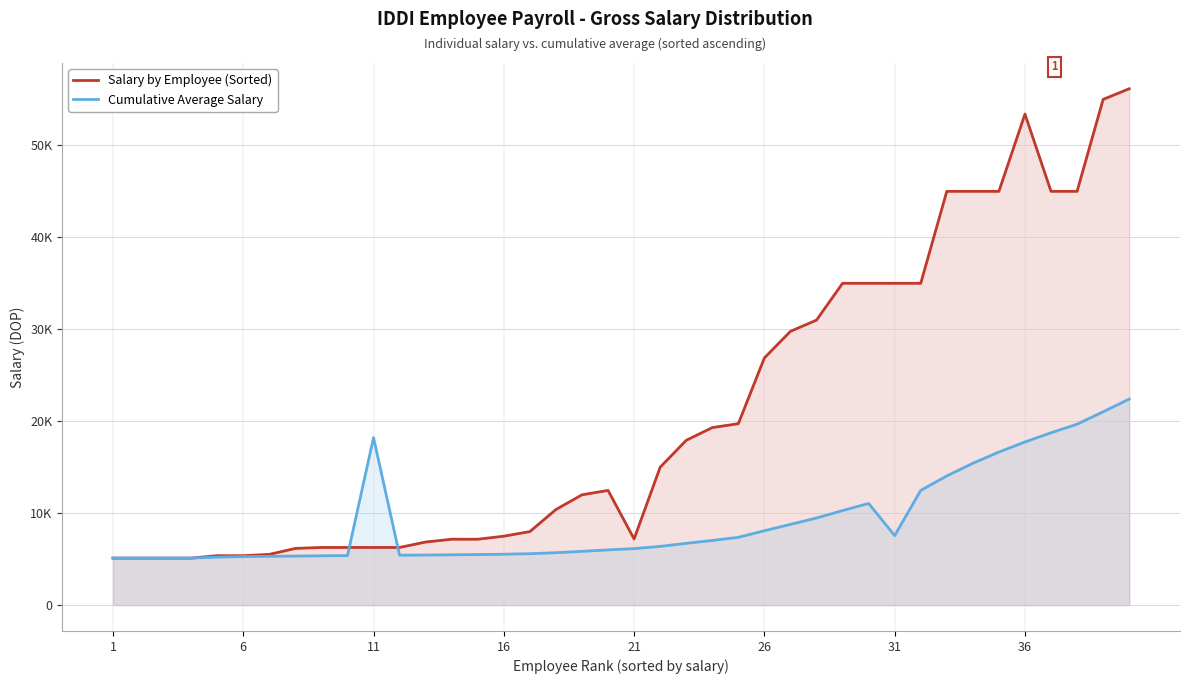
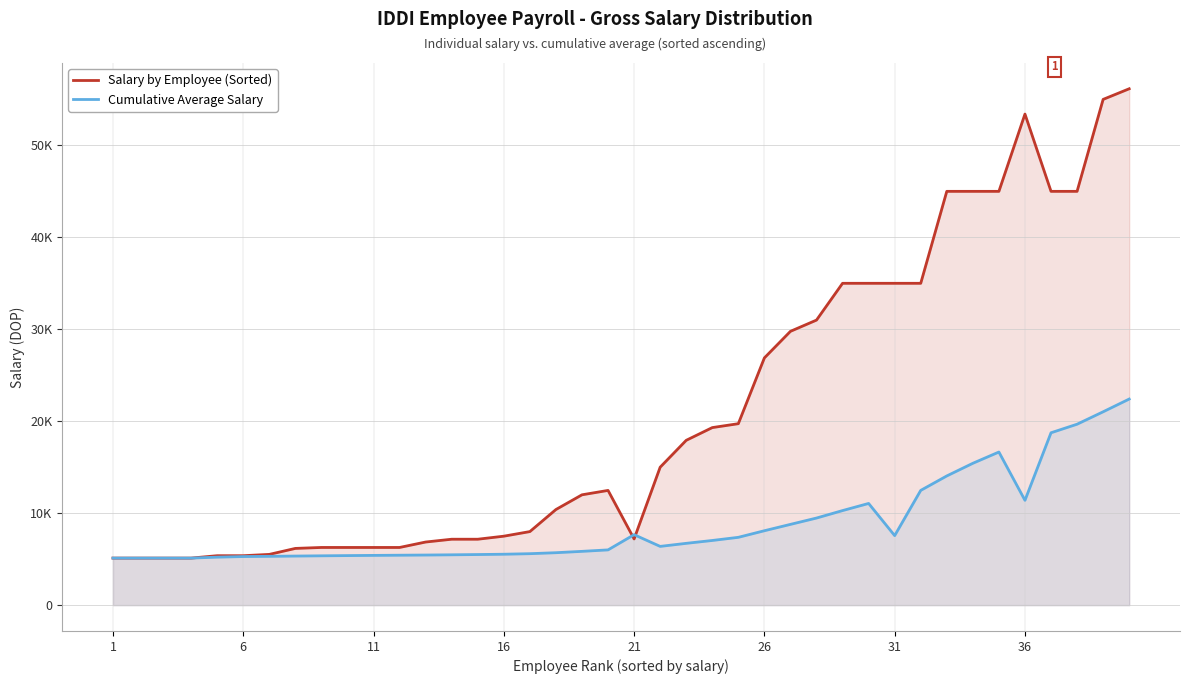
  {
    "Salary by Employee (Sorted)": {
      "11": 6000,
      "16": 8000,
      "21": 7000,
      "26": 27000,
      "31": 35000,
      "36": 53000
    },
    "Cumulative Average Salary": {
-     "11": 18000,
+     "11": 5000,
      "16": 6000,
-     "21": 6000,
+     "21": 8000,
      "26": 8000,
      "31": 8000,
-     "36": 18000
+     "36": 11000
    }
  }
